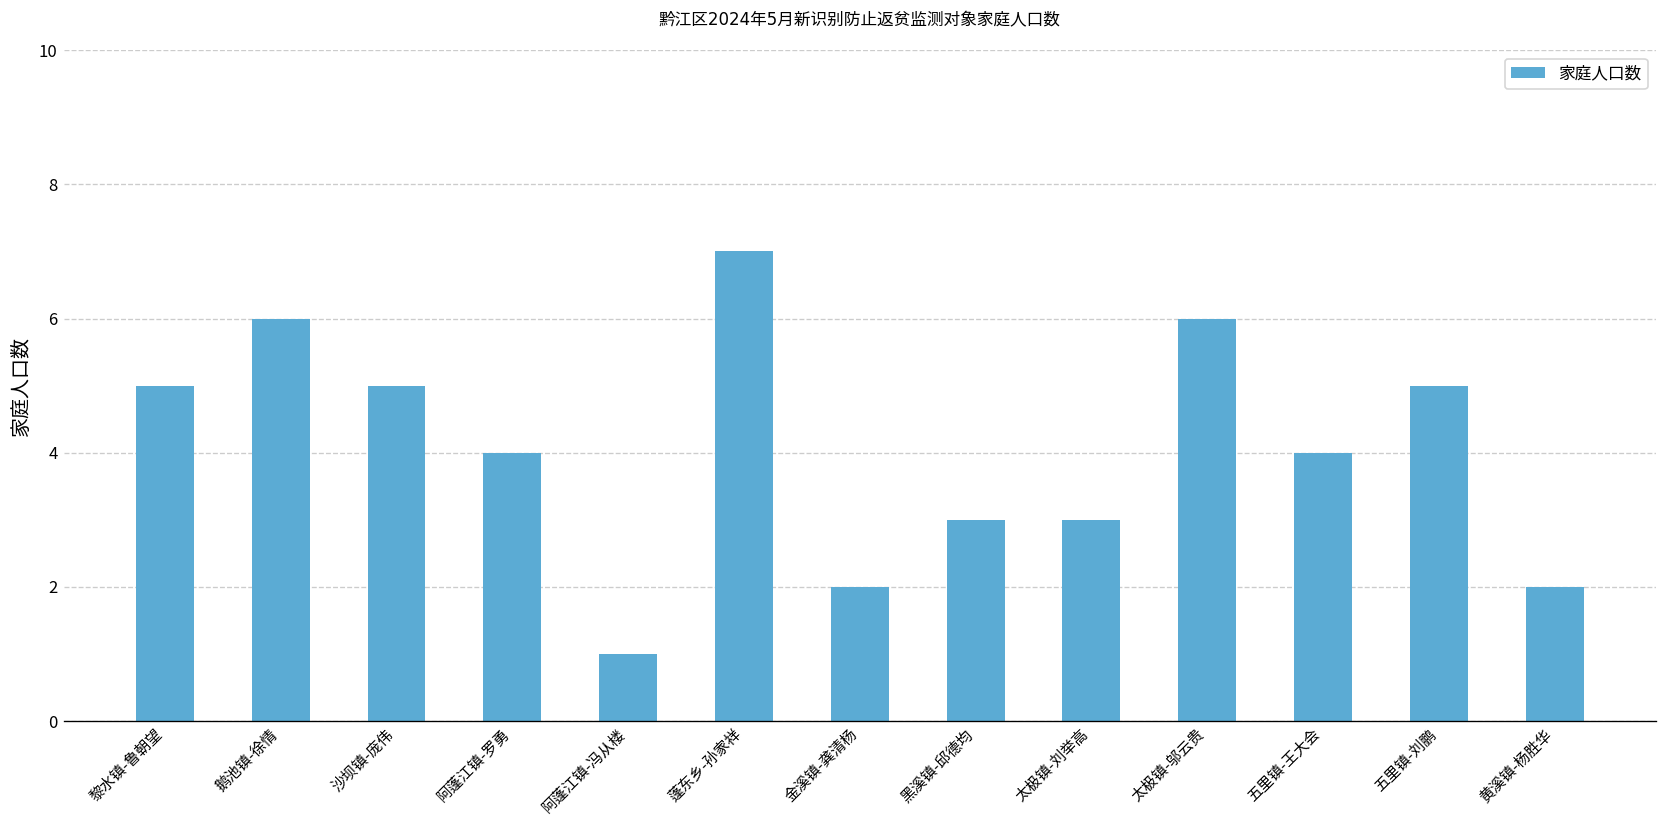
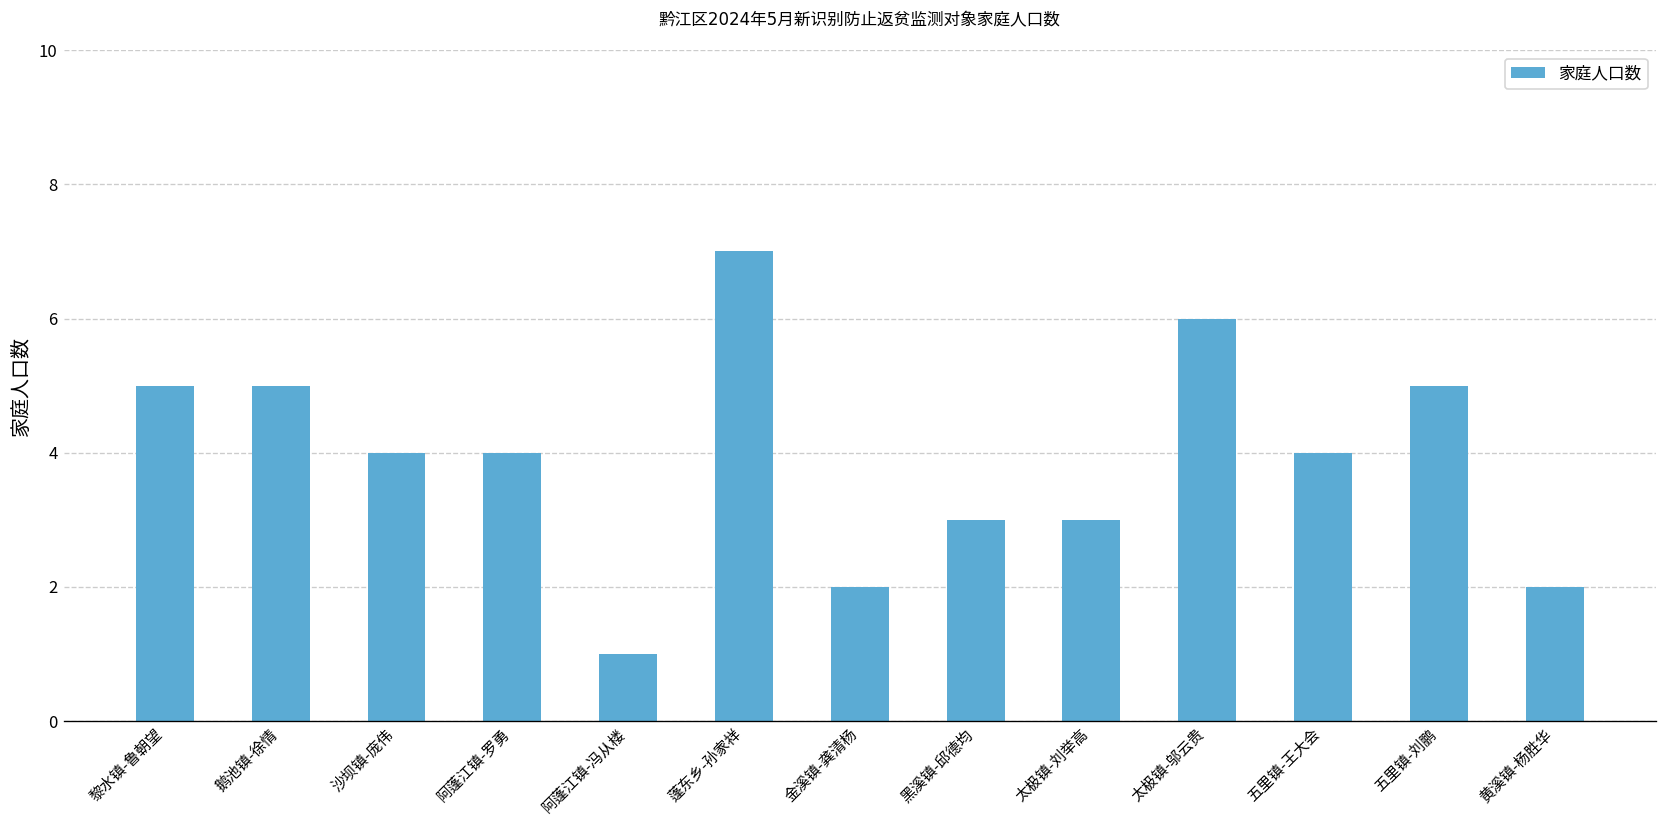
  {
    "黎水镇-鲁朝望": 5,
-   "鹅池镇-徐情": 6,
-   "沙坝镇-庞伟": 5,
+   "鹅池镇-徐情": 5,
+   "沙坝镇-庞伟": 4,
    "阿蓬江镇-罗勇": 4,
    "阿蓬江镇-冯从楼": 1,
    "蓬东乡-孙家祥": 7,
    "金溪镇-龚清杨": 2,
    "黑溪镇-邱德均": 3,
    "太极镇-刘举高": 3,
    "太极镇-邬云贵": 6,
    "五里镇-王大会": 4,
    "五里镇-刘鹏": 5,
    "黄溪镇-杨胜华": 2
  }
